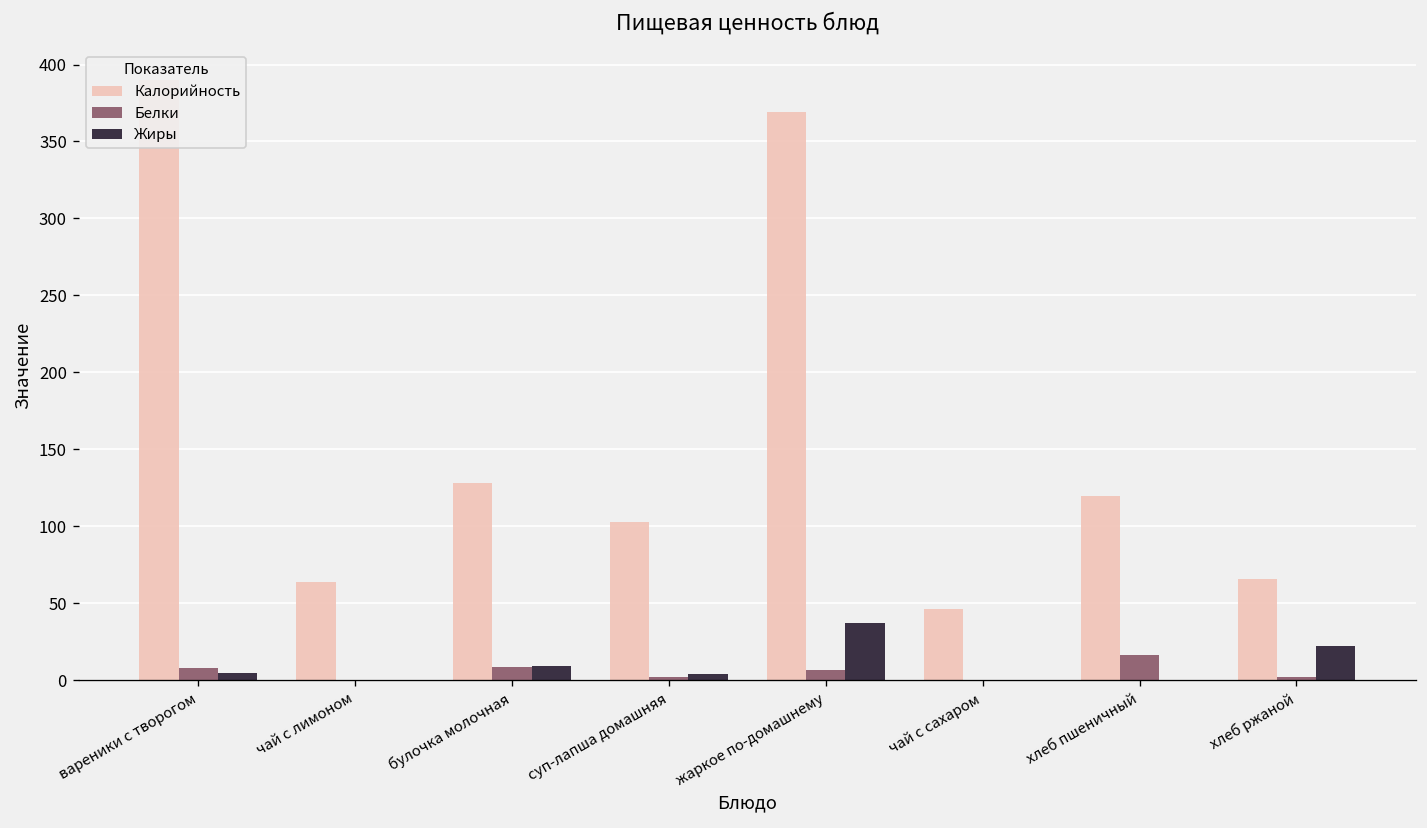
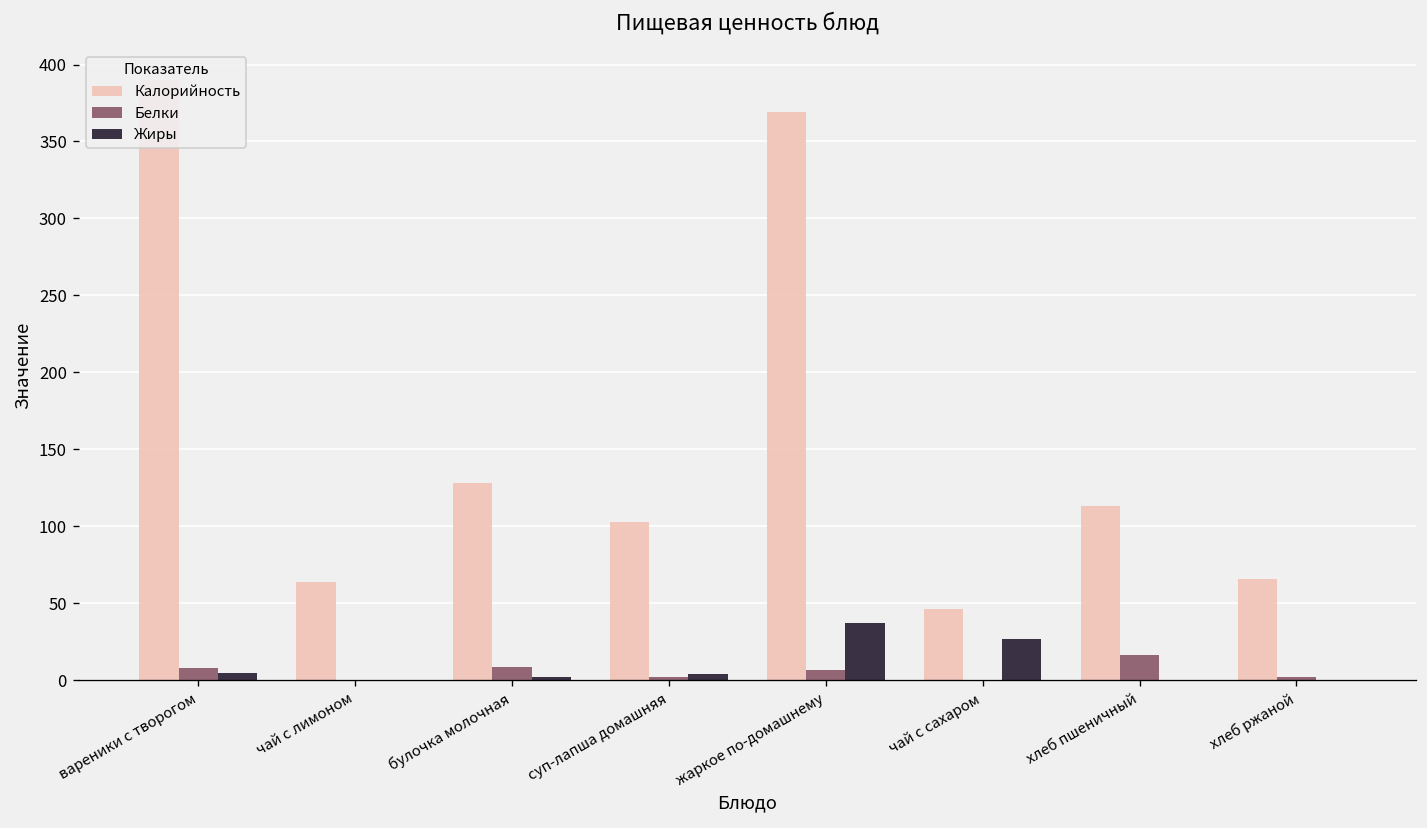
  {
    "Калорийность": {
      "чай с лимоном": 64,
      "булочка молочная": 128,
      "суп-лапша домашняя": 103,
      "жаркое по-домашнему": 369,
      "чай с сахаром": 46,
-     "хлеб пшеничный": 120,
+     "хлеб пшеничный": 113,
      "хлеб ржаной": 66
    },
    "Белки": {
      "вареники с творогом": 8,
      "булочка молочная": 9,
      "суп-лапша домашняя": 2,
      "жаркое по-домашнему": 7,
      "хлеб пшеничный": 16,
      "хлеб ржаной": 2
    },
    "Жиры": {
      "вареники с творогом": 5,
-     "булочка молочная": 9,
+     "булочка молочная": 2,
      "суп-лапша домашняя": 4,
      "жаркое по-домашнему": 37,
-     "чай с сахаром": 0,
-     "хлеб ржаной": 22
+     "чай с сахаром": 27,
+     "хлеб ржаной": 0
    }
  }
